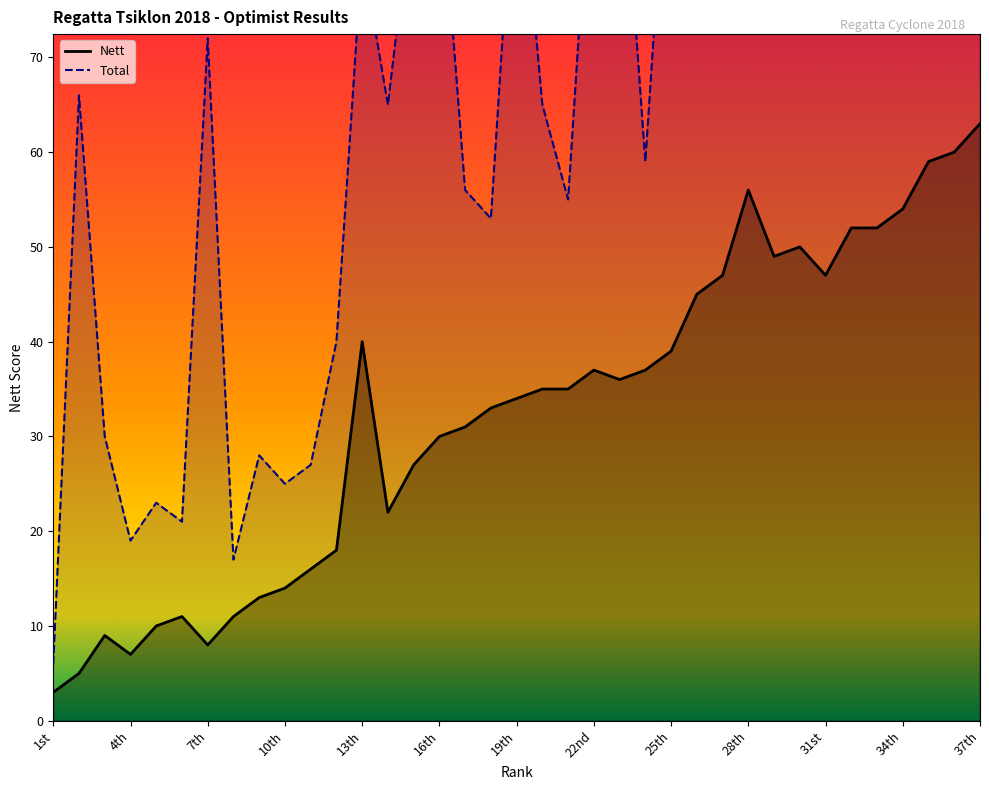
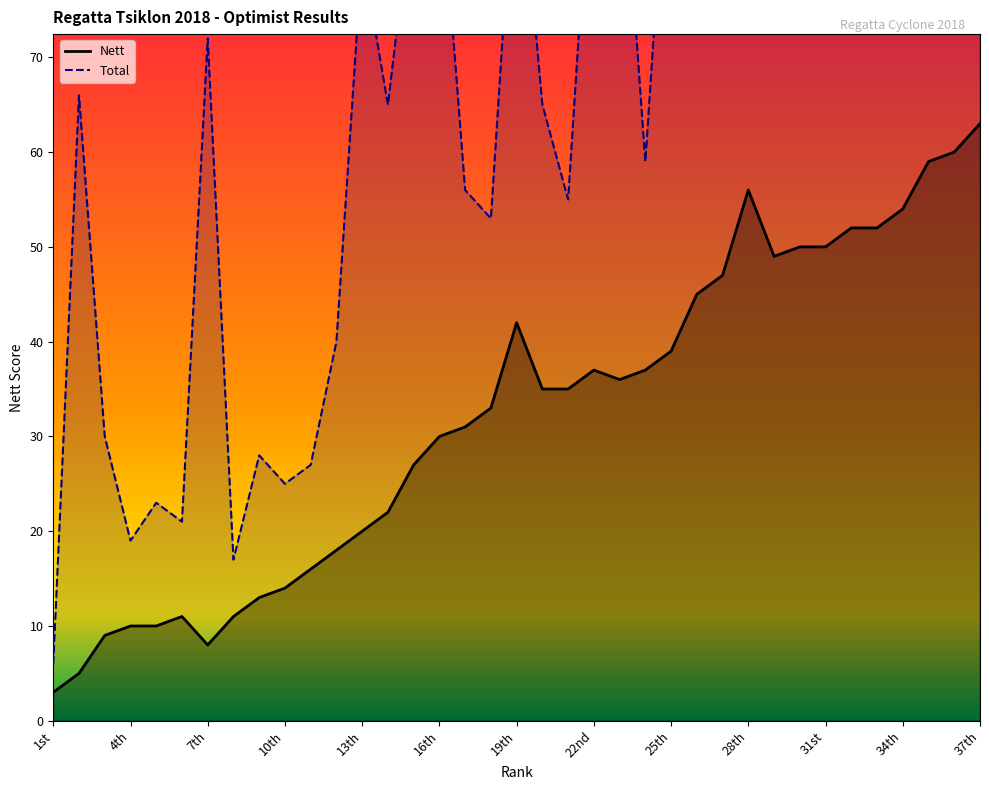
  {
    "Nett": {
      "1st": 3,
-     "4th": 7,
+     "4th": 10,
      "7th": 8,
      "10th": 14,
-     "13th": 40,
+     "13th": 20,
      "16th": 30,
-     "19th": 34,
+     "19th": 42,
      "22nd": 37,
      "25th": 39,
      "28th": 56,
-     "31st": 47,
+     "31st": 50,
      "34th": 54,
      "37th": 63
    },
    "Total": {
      "1st": 6,
      "4th": 19,
      "7th": 72,
      "10th": 25
    }
  }
